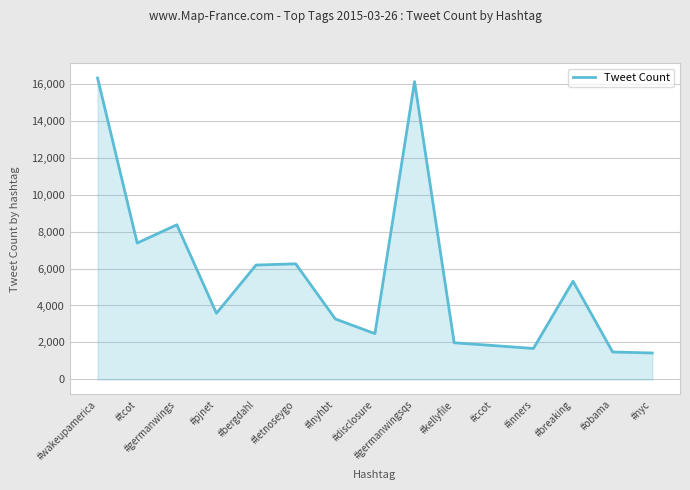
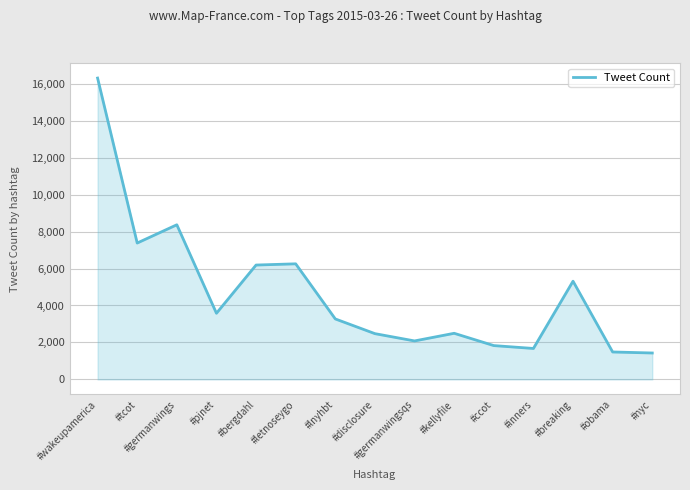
  {
    "#wakeupamerica": "16,300",
    "#tcot": "7,400",
    "#germanwings": "8,400",
    "#pjnet": "3,600",
    "#bergdahl": "6,200",
    "#letnoseygo": "6,300",
    "#lnyhbt": "3,300",
    "#disclosure": "2,500",
-   "#germanwingsqs": "16,100",
-   "#kellyfile": "2,000",
+   "#germanwingsqs": "2,100",
+   "#kellyfile": "2,500",
    "#ccot": "1,800",
    "#inners": "1,700",
    "#breaking": "5,300",
    "#obama": "1,500",
    "#nyc": "1,400"
  }
